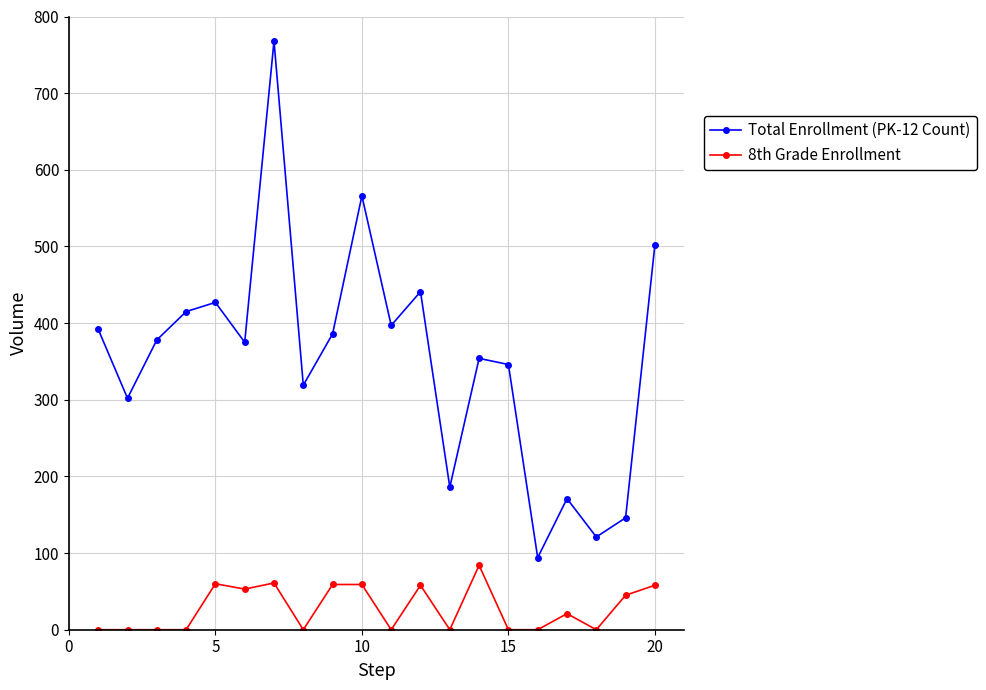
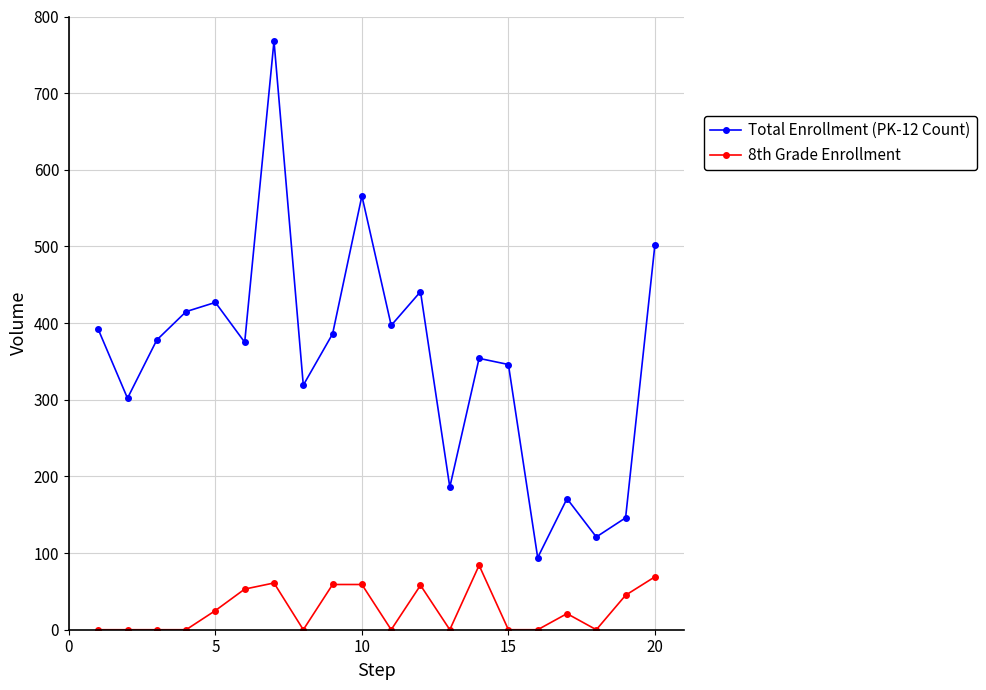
  {
    "Total Enrollment (PK-12 Count)": {
      "5": 430,
      "10": 570,
      "15": 350,
      "20": 500
    },
    "8th Grade Enrollment": {
-     "5": 60,
+     "5": 30,
      "10": 60,
      "15": 0,
-     "20": 60
+     "20": 70
    }
  }
